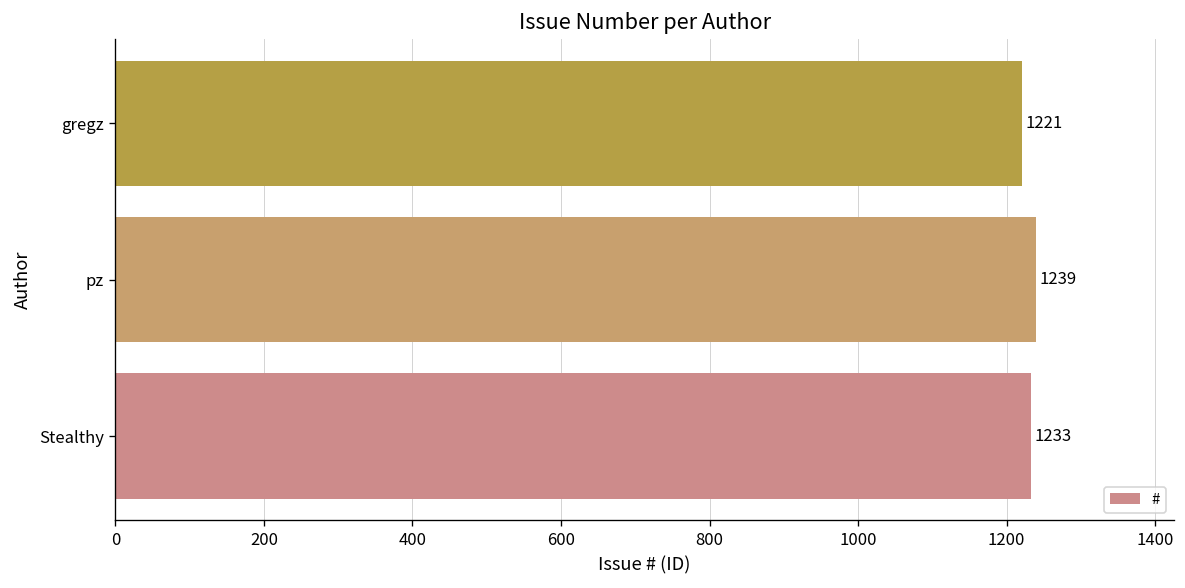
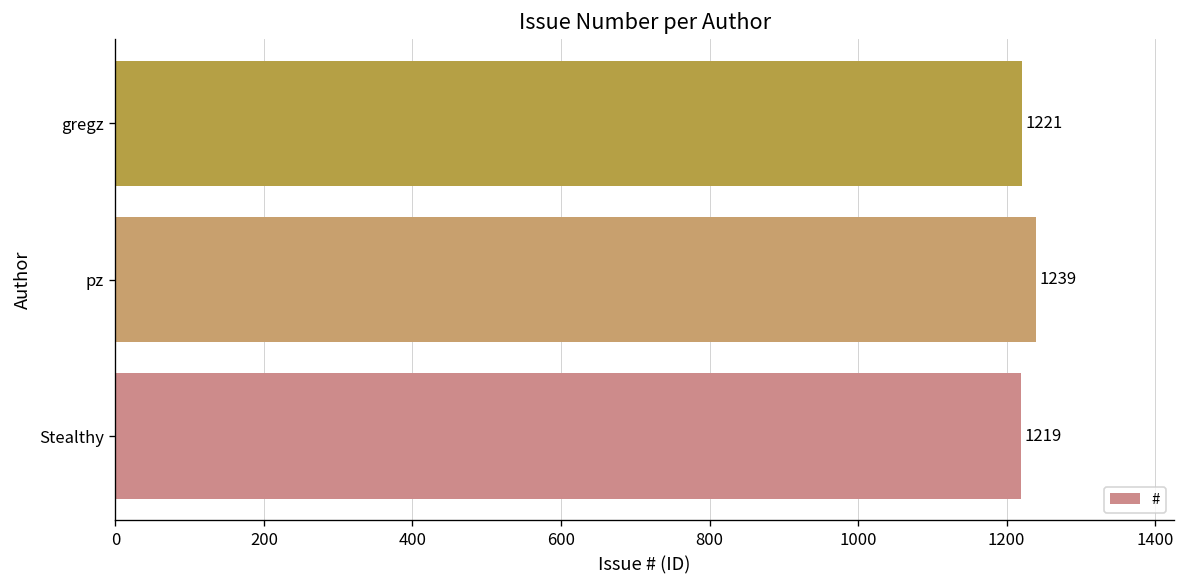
  {
    "gregz": 1221,
    "pz": 1239,
-   "Stealthy": 1233
+   "Stealthy": 1219
  }
